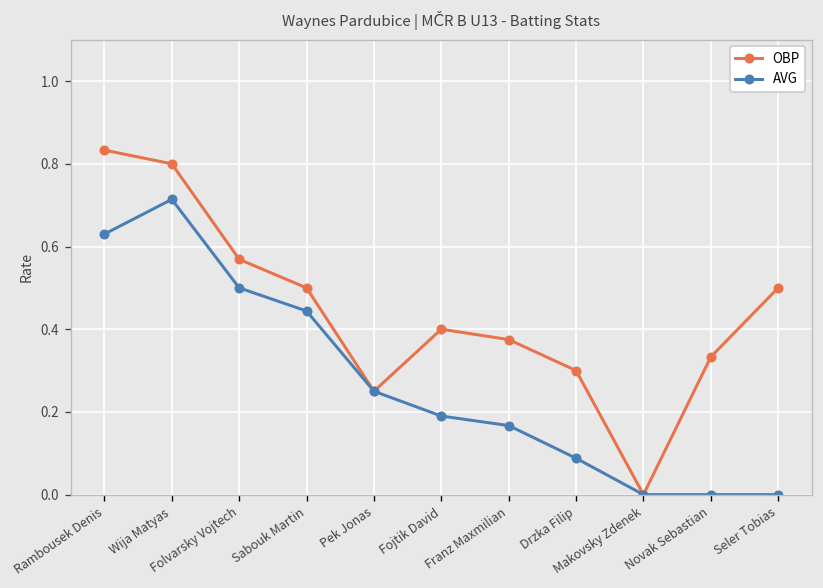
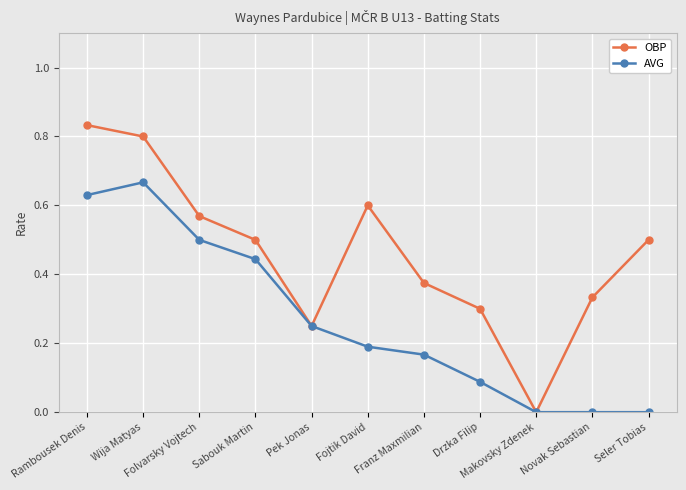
  {
    "OBP": {
      "Rambousek Denis": 0.83,
      "Wija Matyas": 0.8,
      "Folvarsky Vojtech": 0.57,
      "Sabouk Martin": 0.5,
-     "Fojtik David": 0.4,
+     "Fojtik David": 0.6,
      "Franz Maxmilian": 0.38,
      "Drzka Filip": 0.3,
      "Novak Sebastian": 0.33,
      "Seler Tobias": 0.5
    },
    "AVG": {
      "Rambousek Denis": 0.63,
-     "Wija Matyas": 0.71,
+     "Wija Matyas": 0.67,
      "Folvarsky Vojtech": 0.50,
      "Sabouk Martin": 0.44,
      "Fojtik David": 0.19,
      "Franz Maxmilian": 0.17,
      "Drzka Filip": 0.09,
      "Novak Sebastian": 0.00,
      "Seler Tobias": 0.00
    }
  }
